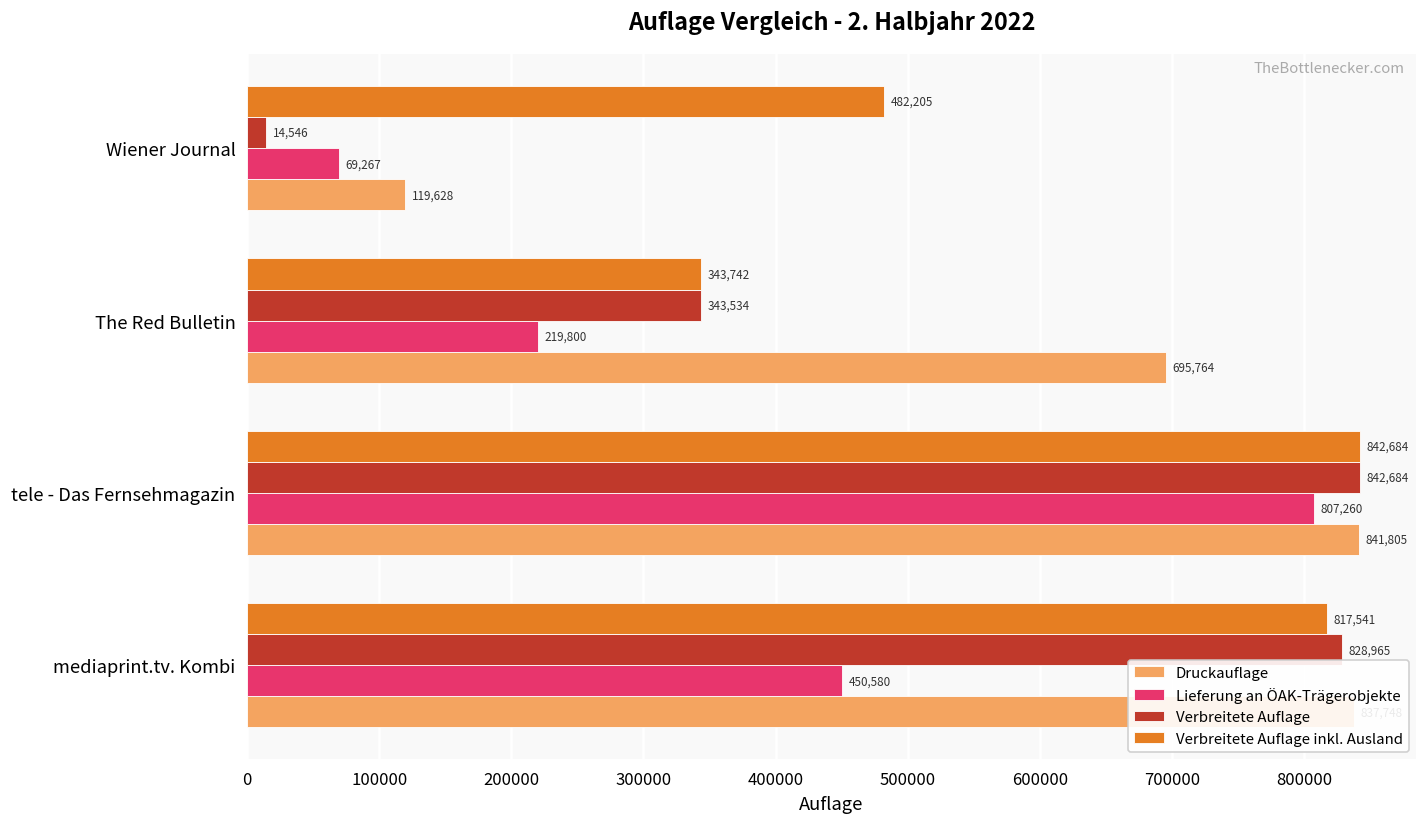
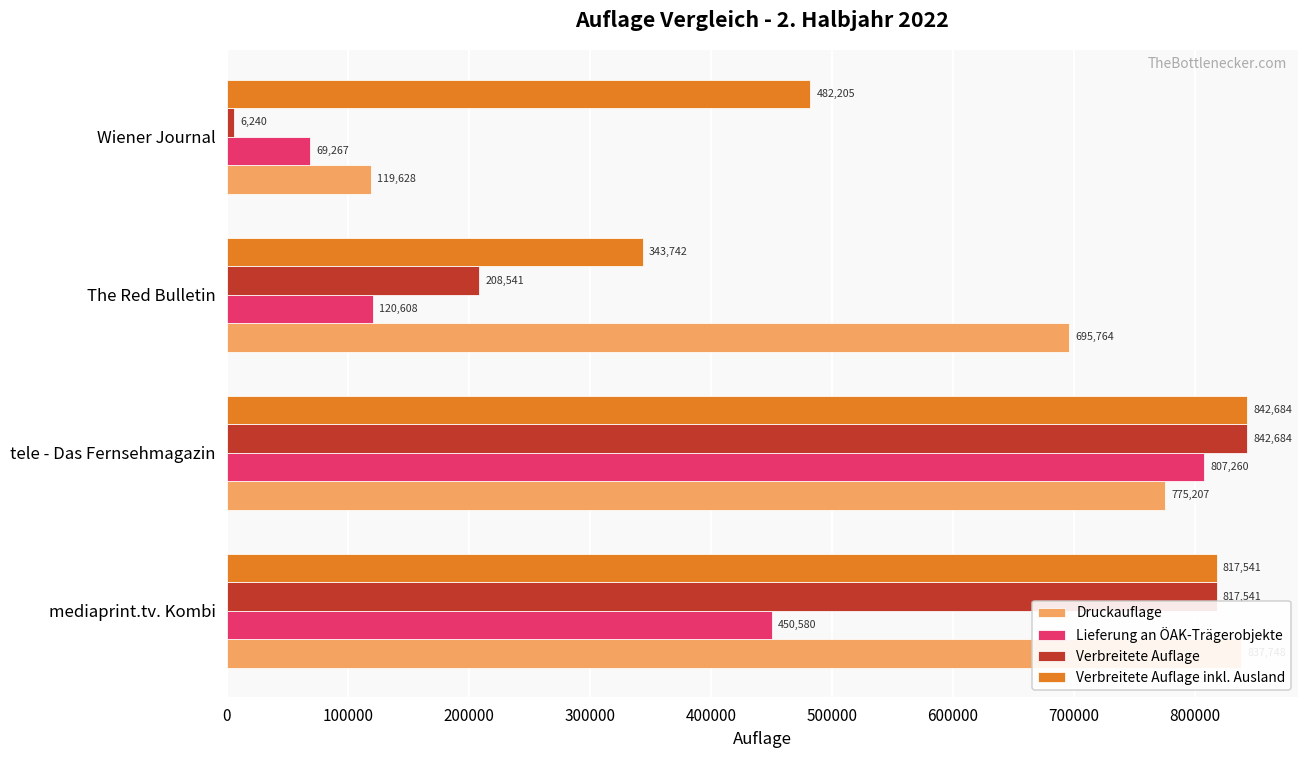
  {
    "Druckauflage": {
      "Wiener Journal": "119,628",
      "The Red Bulletin": "695,764",
-     "tele - Das Fernsehmagazin": "841,805"
+     "tele - Das Fernsehmagazin": "775,207"
    },
    "Lieferung an ÖAK-Trägerobjekte": {
      "Wiener Journal": "69,267",
-     "The Red Bulletin": "219,800",
+     "The Red Bulletin": "120,608",
      "tele - Das Fernsehmagazin": "807,260",
      "mediaprint.tv. Kombi": "450,580"
    },
    "Verbreitete Auflage": {
-     "Wiener Journal": "14,546",
-     "The Red Bulletin": "343,534",
+     "Wiener Journal": "6,240",
+     "The Red Bulletin": "208,541",
      "tele - Das Fernsehmagazin": "842,684",
-     "mediaprint.tv. Kombi": "829000"
+     "mediaprint.tv. Kombi": "818000"
    },
    "Verbreitete Auflage inkl. Ausland": {
      "Wiener Journal": "482,205",
      "The Red Bulletin": "343,742",
      "tele - Das Fernsehmagazin": "842,684",
      "mediaprint.tv. Kombi": "817,541"
    }
  }
